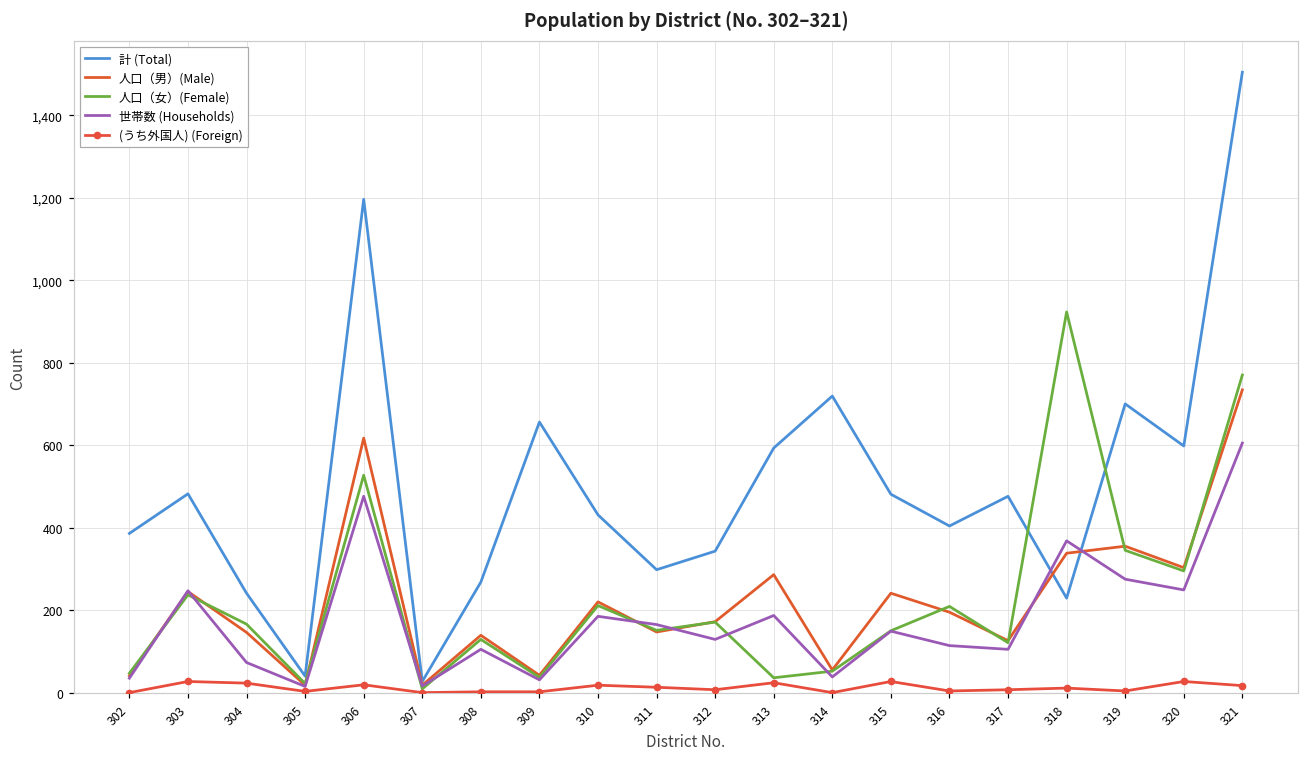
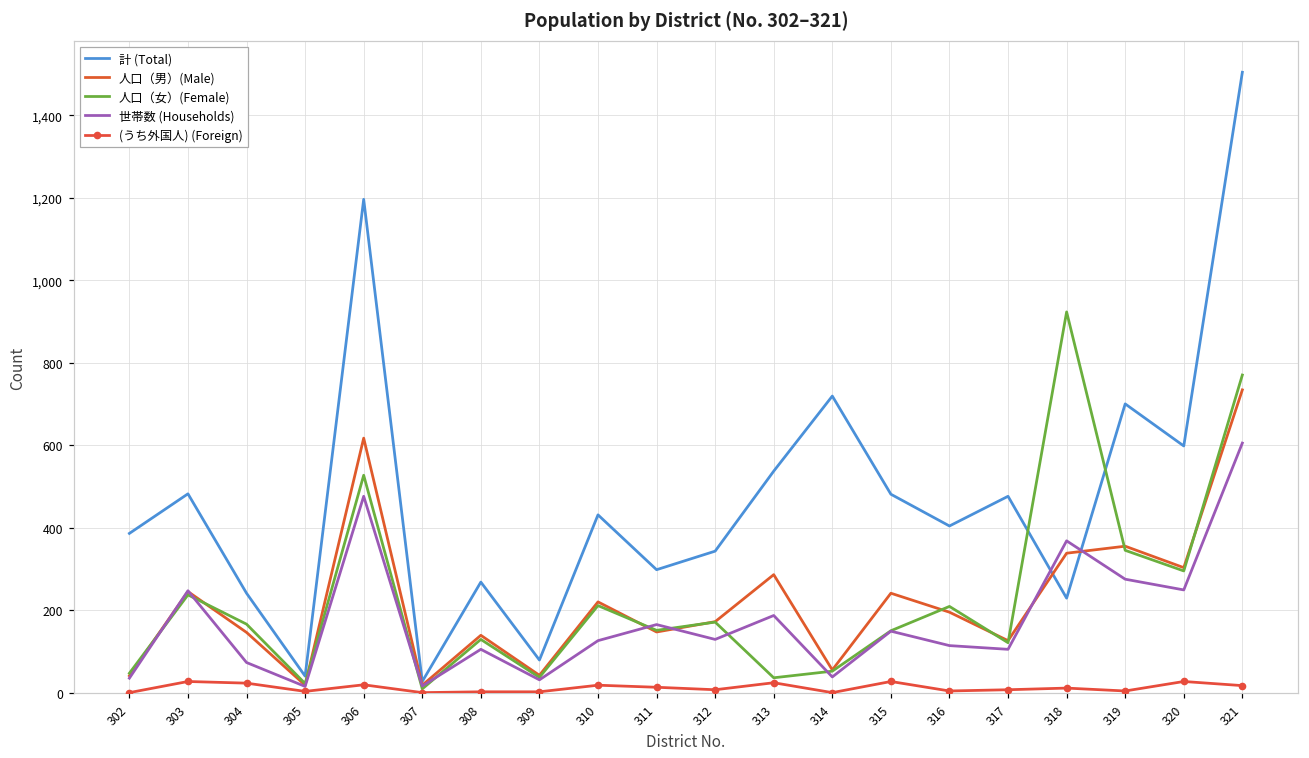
  {
    "計 (Total)": {
      "302": "390",
      "303": "480",
      "304": "240",
      "305": "40",
      "306": "1,200",
      "307": "30",
      "308": "270",
-     "309": "660",
+     "309": "80",
      "310": "430",
      "311": "300",
      "312": "340",
-     "313": "590",
+     "313": "540",
      "314": "720",
      "315": "480",
      "316": "400",
      "317": "480",
      "318": "230",
      "319": "700",
      "320": "600",
      "321": "1,500"
    },
    "人口（女）(Female)": {
      "303": "240",
      "304": "170",
      "306": "530",
      "307": "10",
      "308": "130",
      "310": "210",
      "313": "40",
      "316": "210",
      "318": "920",
      "319": "350",
      "320": "300",
      "321": "770"
    },
    "世帯数 (Households)": {
      "304": "70",
      "306": "480",
      "308": "110",
-     "310": "190",
+     "310": "130",
      "311": "170",
      "312": "130",
      "313": "190",
      "314": "40",
      "316": "110",
      "317": "110",
      "318": "370",
      "319": "280",
      "320": "250",
      "321": "610"
    }
  }
